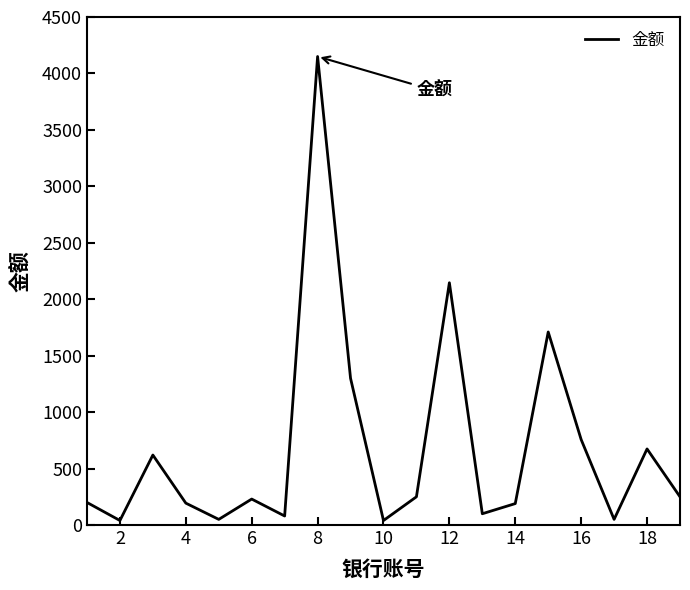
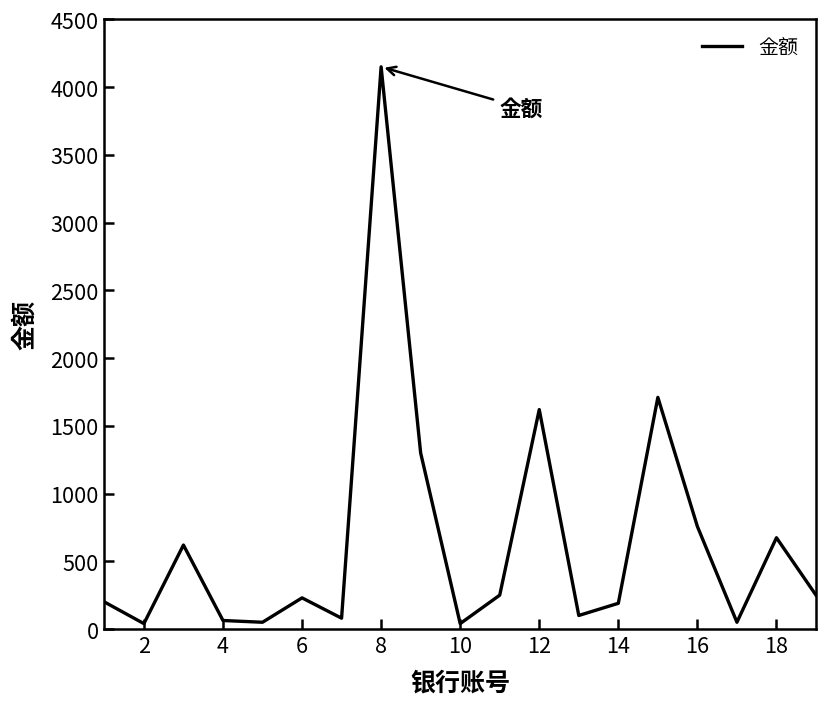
  {
    "2": 40,
-   "4": 190,
+   "4": 60,
    "6": 230,
    "8": 4150,
    "10": 40,
-   "12": 2150,
+   "12": 1620,
    "14": 190,
    "16": 760,
    "18": 670
  }
